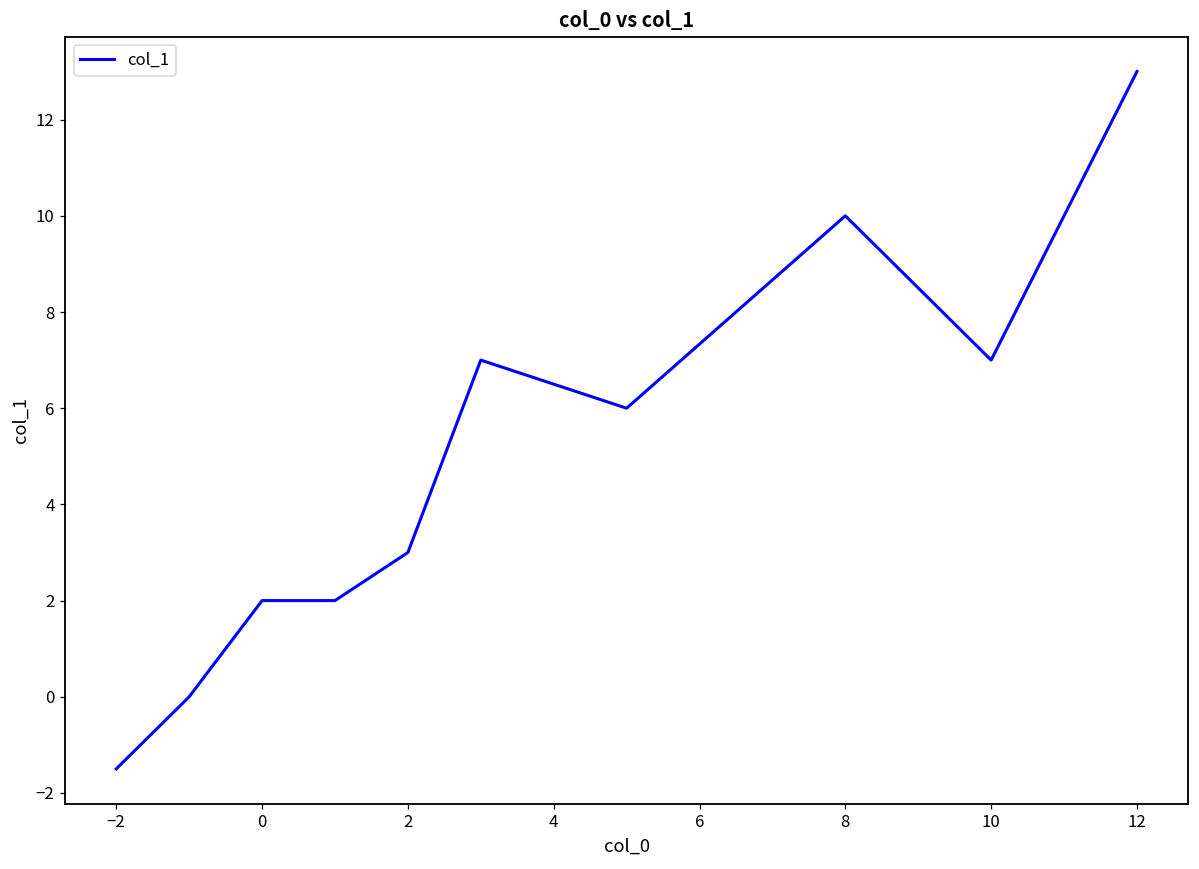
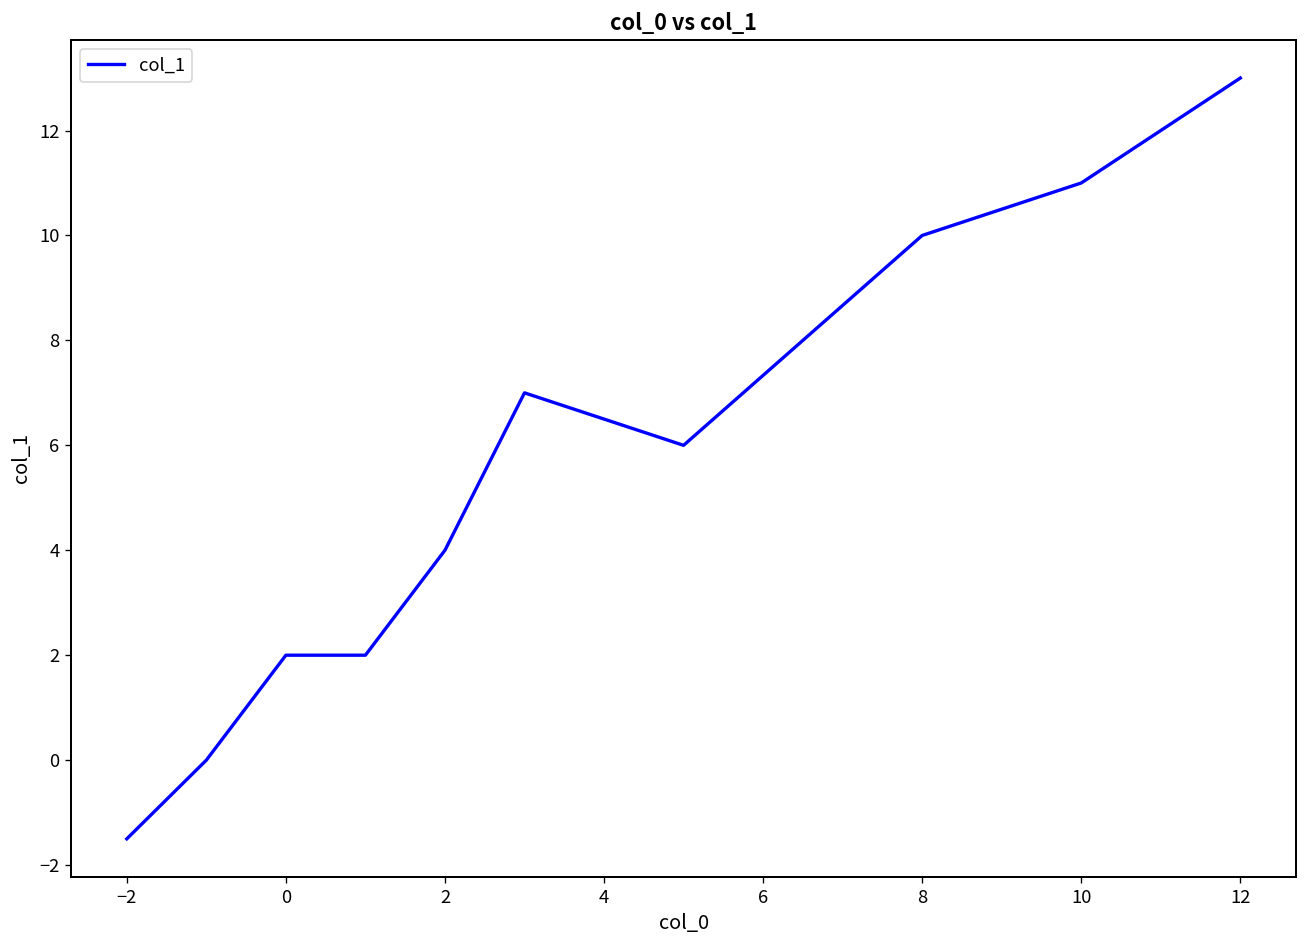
  {
    "−2": -1.5,
    "0": 2,
-   "2": 3,
+   "2": 4,
    "8": 10,
-   "10": 7,
+   "10": 11,
    "12": 13
  }
